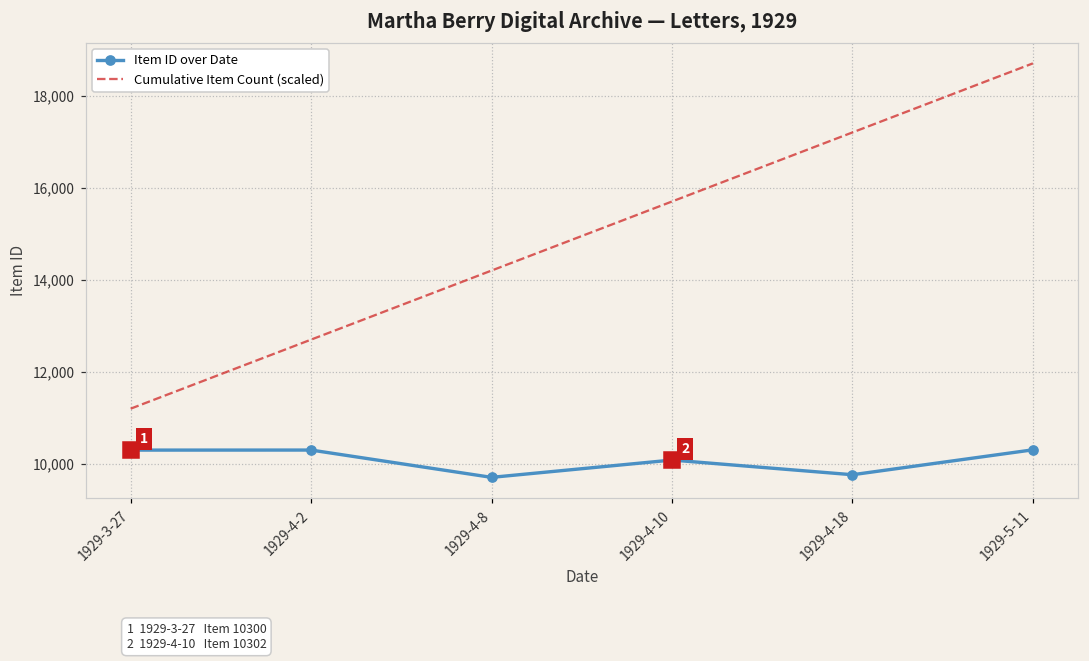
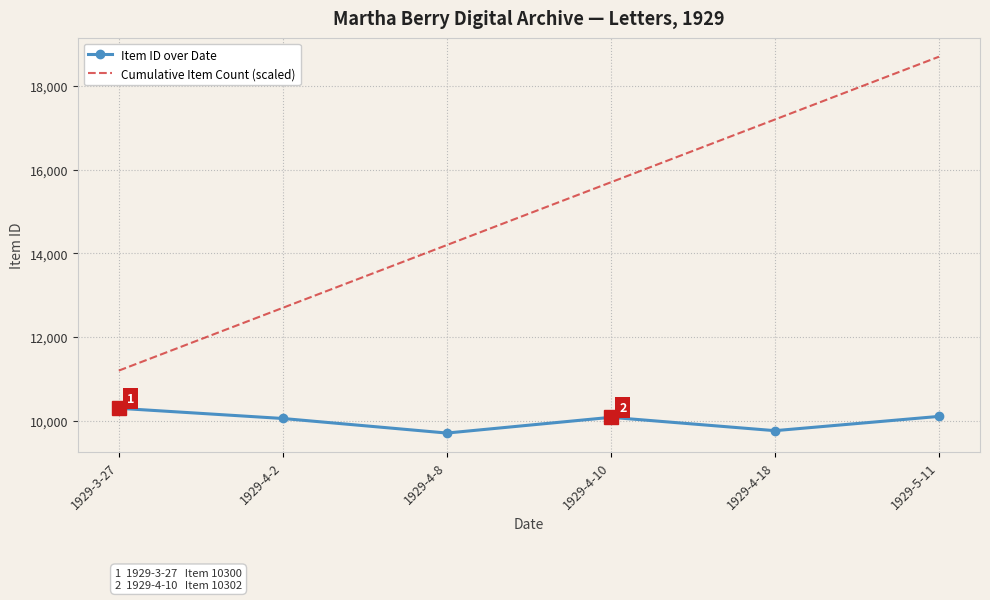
  {
    "Item ID over Date": {
-     "1929-4-2": "10,300",
+     "1929-4-2": "10,100",
      "1929-4-8": "9,700",
      "1929-4-18": "9,800",
-     "1929-5-11": "10,300"
+     "1929-5-11": "10,100"
    }
  }
